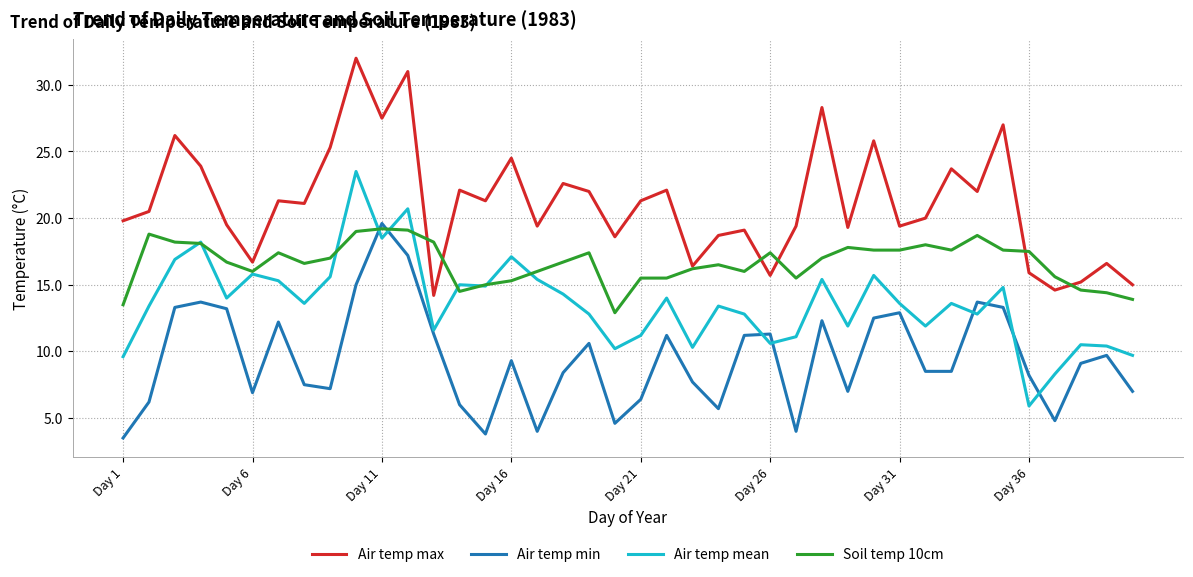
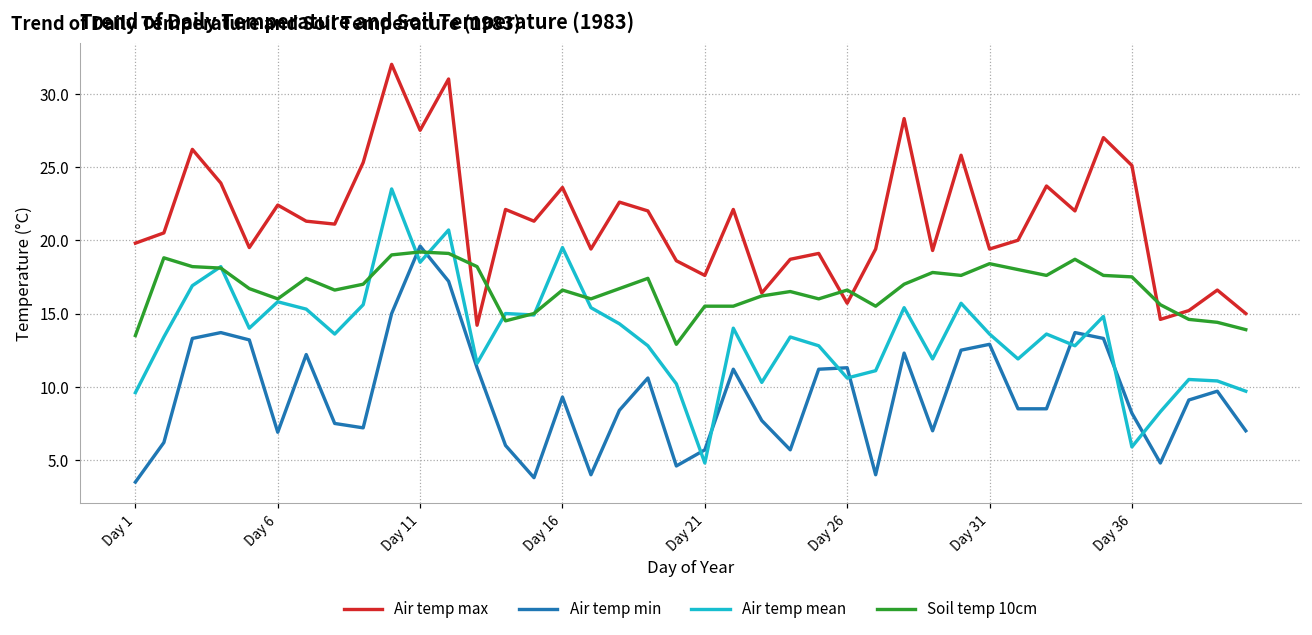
  {
    "Air temp max": {
      "Day 1": 19.8,
-     "Day 6": 16.7,
+     "Day 6": 22.4,
      "Day 11": 27.5,
-     "Day 16": 24.5,
-     "Day 21": 21.3,
+     "Day 16": 23.6,
+     "Day 21": 17.6,
      "Day 26": 15.7,
      "Day 31": 19.4,
-     "Day 36": 15.9
+     "Day 36": 25.1
    },
    "Air temp min": {
      "Day 1": 3.5,
      "Day 6": 6.9,
      "Day 11": 19.6,
      "Day 16": 9.3,
-     "Day 21": 6.4,
+     "Day 21": 5.7,
      "Day 26": 11.3,
      "Day 31": 12.9,
      "Day 36": 8.2
    },
    "Air temp mean": {
      "Day 1": 9.6,
      "Day 6": 15.8,
      "Day 11": 18.5,
-     "Day 16": 17.1,
-     "Day 21": 11.2,
+     "Day 16": 19.5,
+     "Day 21": 4.8,
      "Day 26": 10.6,
      "Day 31": 13.6,
      "Day 36": 5.9
    },
    "Soil temp 10cm": {
      "Day 1": 13.5,
      "Day 6": 16.0,
      "Day 11": 19.2,
-     "Day 16": 15.3,
+     "Day 16": 16.6,
      "Day 21": 15.5,
-     "Day 26": 17.4,
-     "Day 31": 17.6,
+     "Day 26": 16.6,
+     "Day 31": 18.4,
      "Day 36": 17.5
    }
  }
